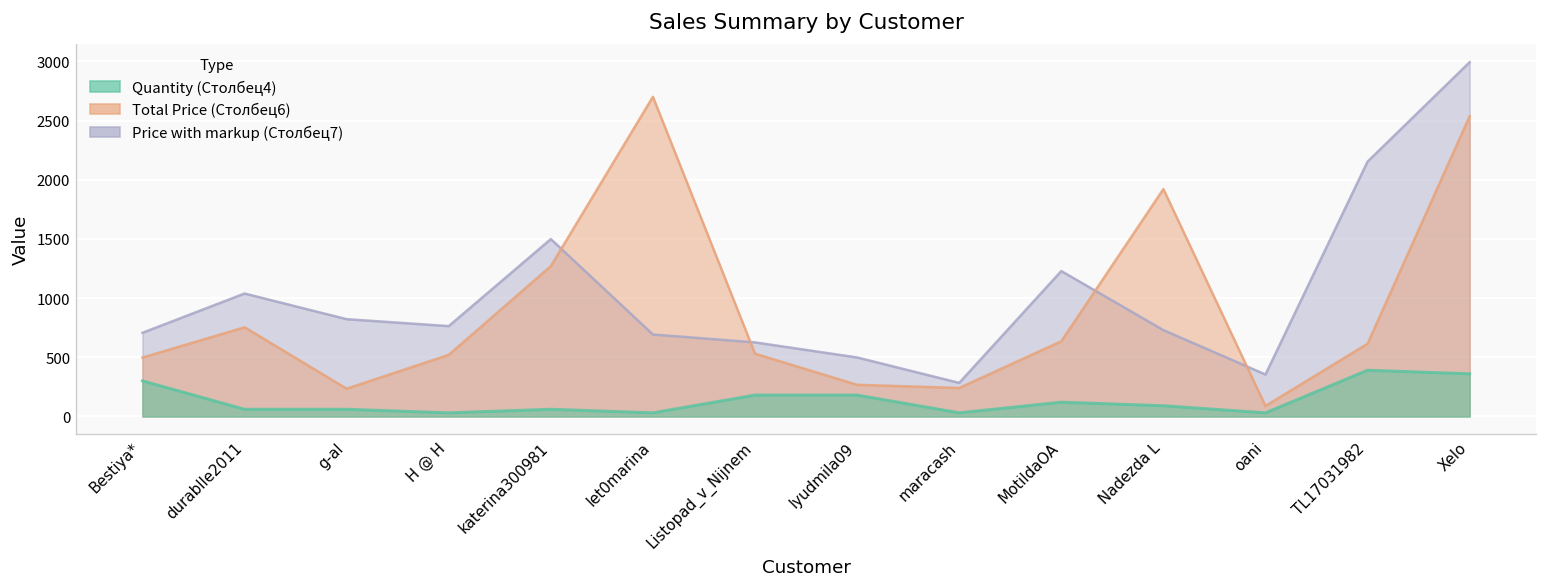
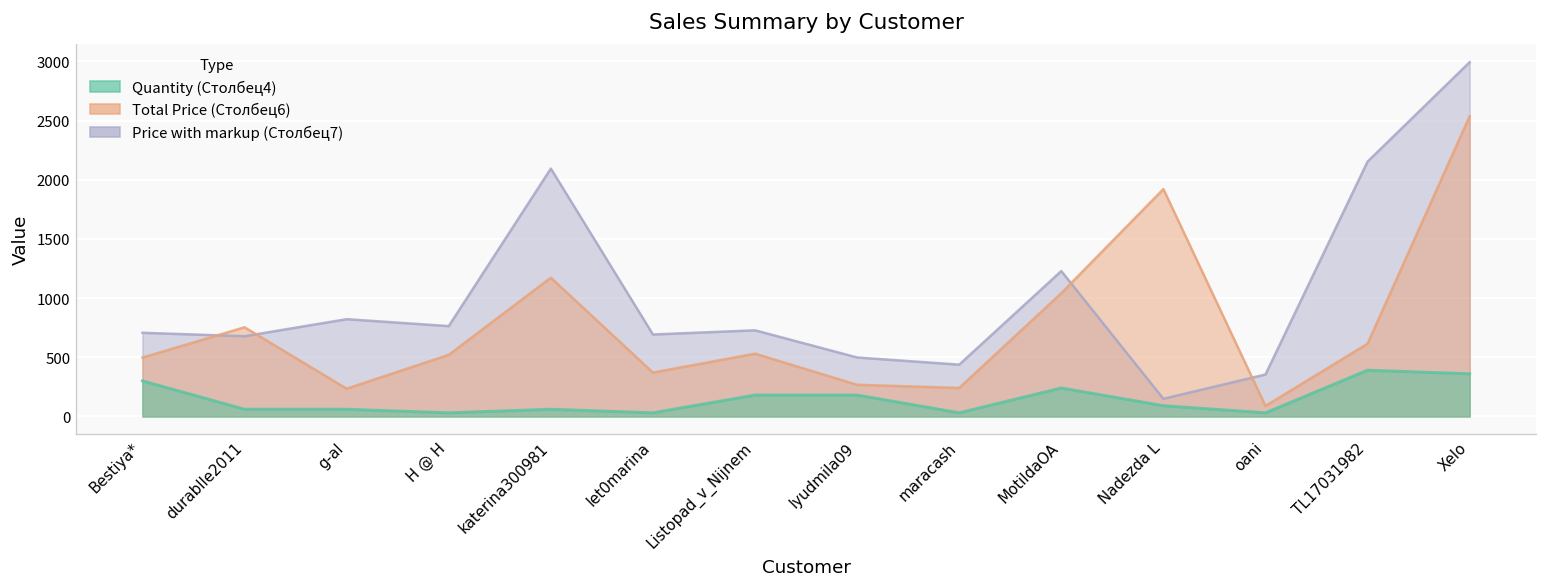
  {
    "Price with markup (Столбец7)": {
      "Bestiya*": 700,
-     "durablle2011": 1000,
+     "durablle2011": 700,
      "g-al": 800,
      "H @ H": 800,
-     "katerina300981": 1500,
+     "katerina300981": 2100,
      "let0marina": 700,
-     "Listopad_v_Nijnem": 600,
+     "Listopad_v_Nijnem": 700,
      "lyudmila09": 500,
-     "maracash": 300,
+     "maracash": 400,
      "MotildaOA": 1200,
-     "Nadezda L": 700,
+     "Nadezda L": 100,
      "oani": 400,
      "TL17031982": 2200,
      "Xelo": 3000
    },
    "Total Price (Столбец6)": {
      "Bestiya*": 500,
      "durablle2011": 800,
      "g-al": 200,
      "H @ H": 500,
-     "katerina300981": 1300,
-     "let0marina": 2700,
+     "katerina300981": 1200,
+     "let0marina": 400,
      "Listopad_v_Nijnem": 500,
      "lyudmila09": 300,
      "maracash": 200,
-     "MotildaOA": 600,
+     "MotildaOA": 1000,
      "Nadezda L": 1900,
      "oani": 100,
      "TL17031982": 600,
      "Xelo": 2500
    },
    "Quantity (Столбец4)": {
      "Bestiya*": 300,
      "durablle2011": 100,
      "g-al": 100,
      "H @ H": 0,
      "katerina300981": 100,
      "let0marina": 0,
      "Listopad_v_Nijnem": 200,
      "lyudmila09": 200,
      "maracash": 0,
-     "MotildaOA": 100,
+     "MotildaOA": 200,
      "Nadezda L": 100,
      "oani": 0,
      "TL17031982": 400,
      "Xelo": 400
    }
  }
